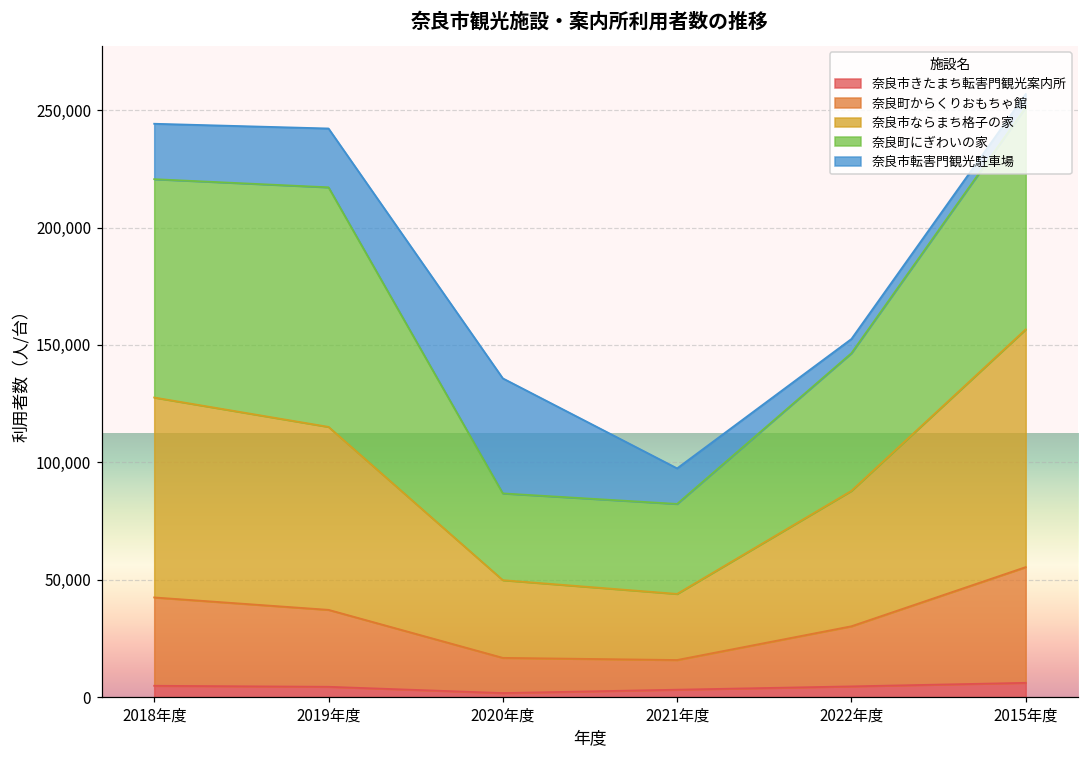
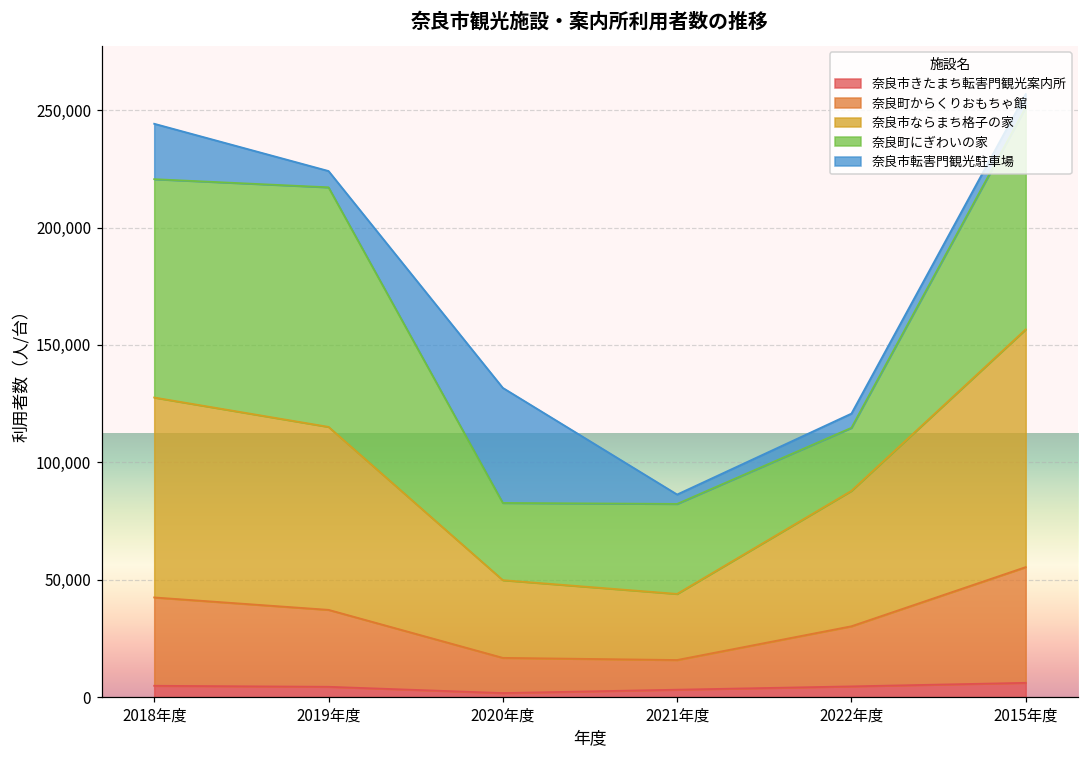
  {
    "奈良町にぎわいの家": {
      "2018年度": "93,000",
      "2019年度": "102,000",
-     "2020年度": "37,000",
+     "2020年度": "33,000",
      "2021年度": "38,000",
-     "2022年度": "59,000"
+     "2022年度": "27,000"
    },
    "奈良市転害門観光駐車場": {
      "2018年度": "24,000",
-     "2019年度": "25,000",
+     "2019年度": "7,000",
      "2020年度": "49,000",
-     "2021年度": "15,000",
+     "2021年度": "4,000",
      "2022年度": "6,000"
    }
  }
